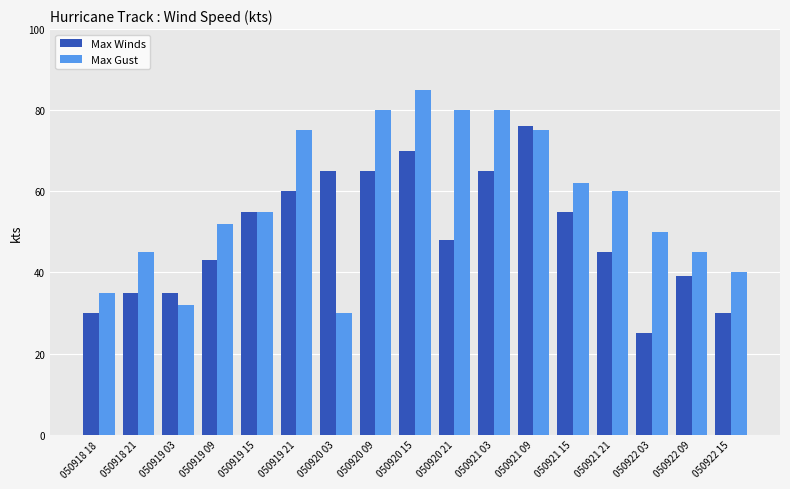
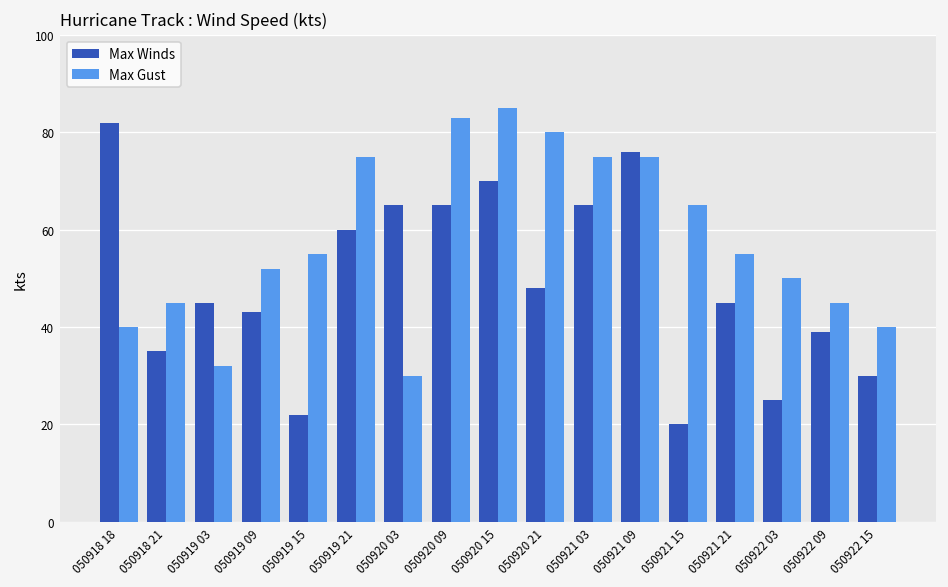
  {
    "Max Winds": {
-     "050918 18": 30,
+     "050918 18": 82,
      "050918 21": 35,
-     "050919 03": 35,
+     "050919 03": 45,
      "050919 09": 43,
-     "050919 15": 55,
+     "050919 15": 22,
      "050919 21": 60,
      "050920 03": 65,
      "050920 09": 65,
      "050920 15": 70,
      "050920 21": 48,
      "050921 03": 65,
      "050921 09": 76,
-     "050921 15": 55,
+     "050921 15": 20,
      "050921 21": 45,
      "050922 03": 25,
      "050922 09": 39,
      "050922 15": 30
    },
    "Max Gust": {
-     "050918 18": 35,
+     "050918 18": 40,
      "050918 21": 45,
      "050919 03": 32,
      "050919 09": 52,
      "050919 15": 55,
      "050919 21": 75,
      "050920 03": 30,
-     "050920 09": 80,
+     "050920 09": 83,
      "050920 15": 85,
      "050920 21": 80,
-     "050921 03": 80,
+     "050921 03": 75,
      "050921 09": 75,
-     "050921 15": 62,
-     "050921 21": 60,
+     "050921 15": 65,
+     "050921 21": 55,
      "050922 03": 50,
      "050922 09": 45,
      "050922 15": 40
    }
  }
